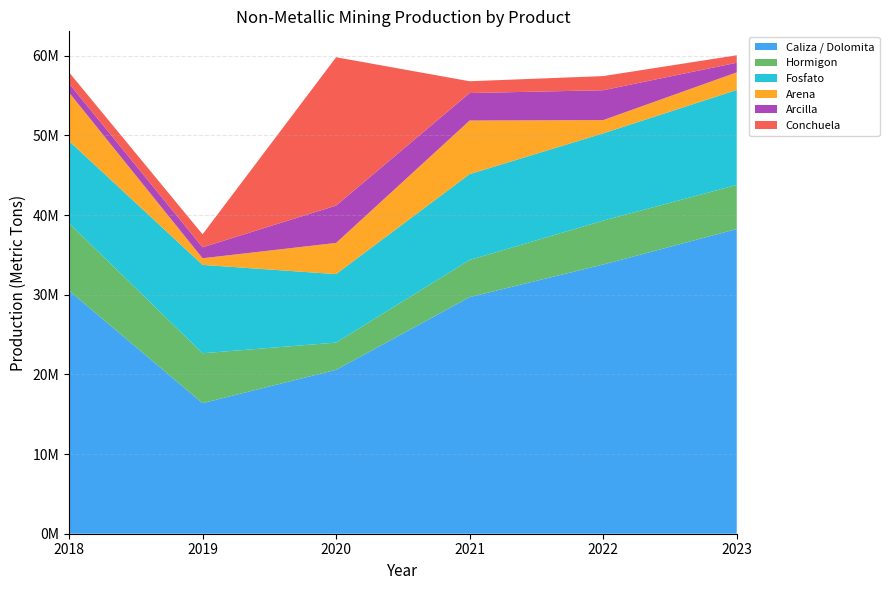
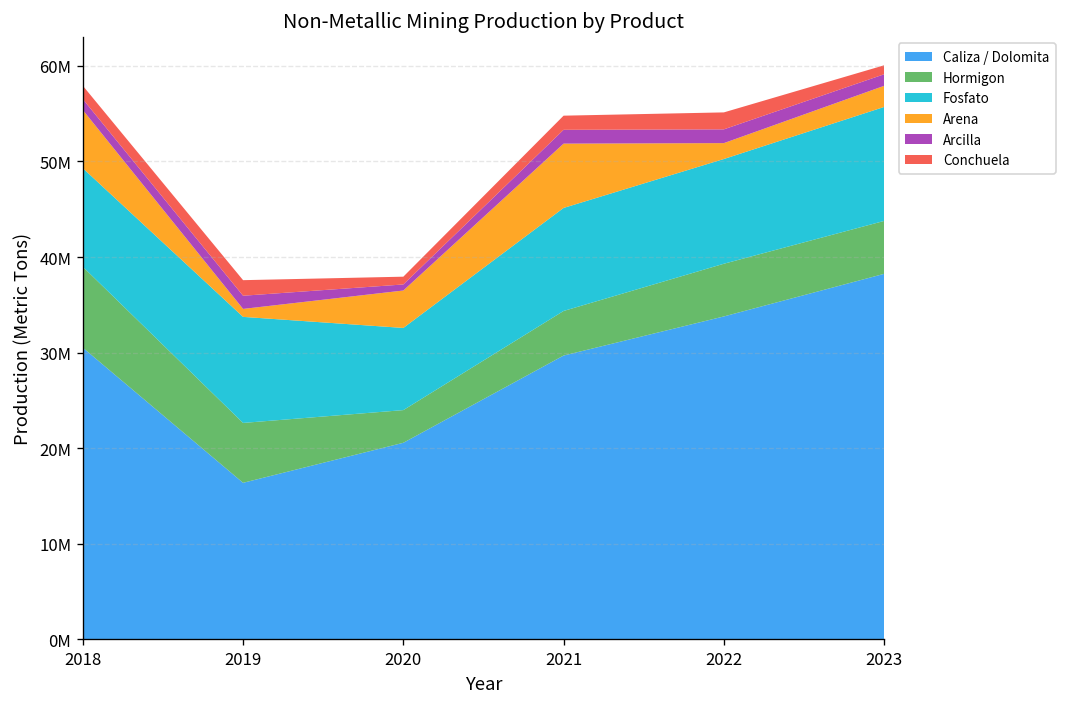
  {
    "Hormigon": {
      "2018": 8000000,
      "2019": 6000000,
      "2020": 3000000,
      "2021": 5000000,
      "2022": 6000000,
      "2023": 6000000
    },
    "Arena": {
      "2018": 6000000,
      "2019": 1000000,
      "2020": 4000000,
      "2021": 7000000,
      "2022": 2000000,
      "2023": 2000000
    },
    "Arcilla": {
      "2018": 1000000,
      "2019": 1000000,
-     "2020": 5000000,
-     "2021": 3000000,
-     "2022": 4000000,
+     "2020": 1000000,
+     "2021": 1000000,
+     "2022": 1000000,
      "2023": 1000000
    },
    "Conchuela": {
      "2018": 1000000,
      "2019": 2000000,
-     "2020": 19000000,
+     "2020": 1000000,
      "2021": 1000000,
      "2022": 2000000,
      "2023": 1000000
    }
  }
